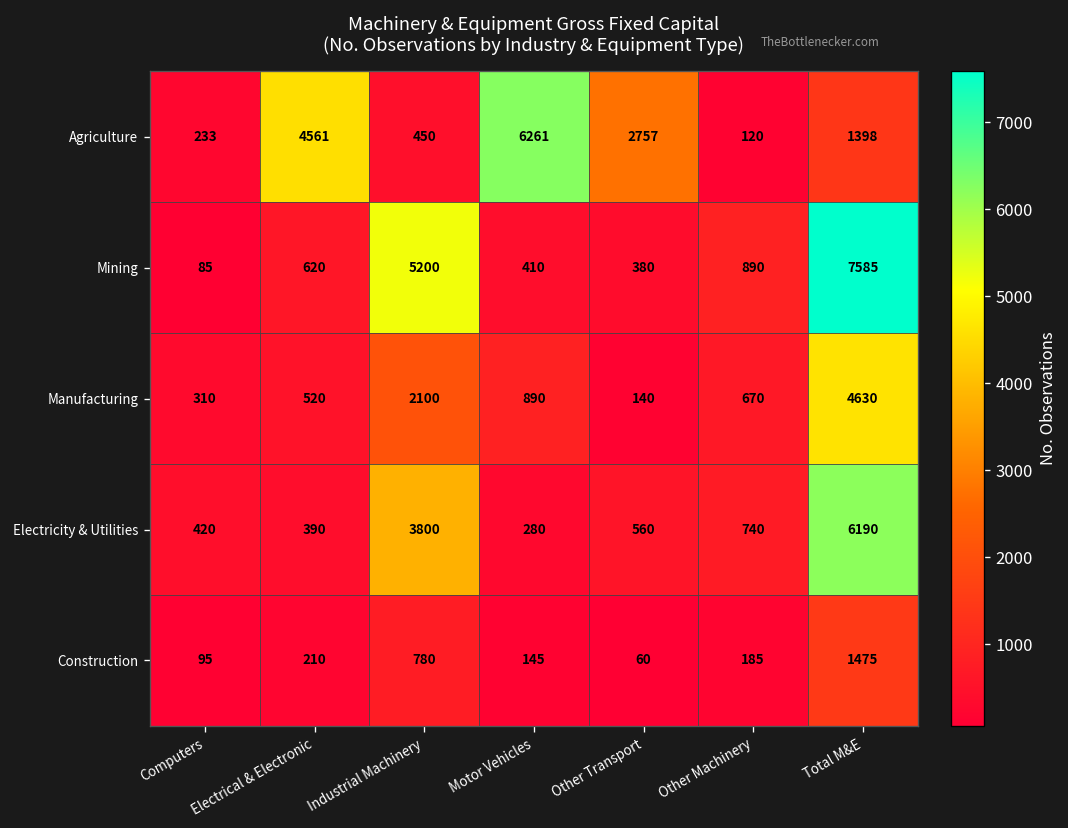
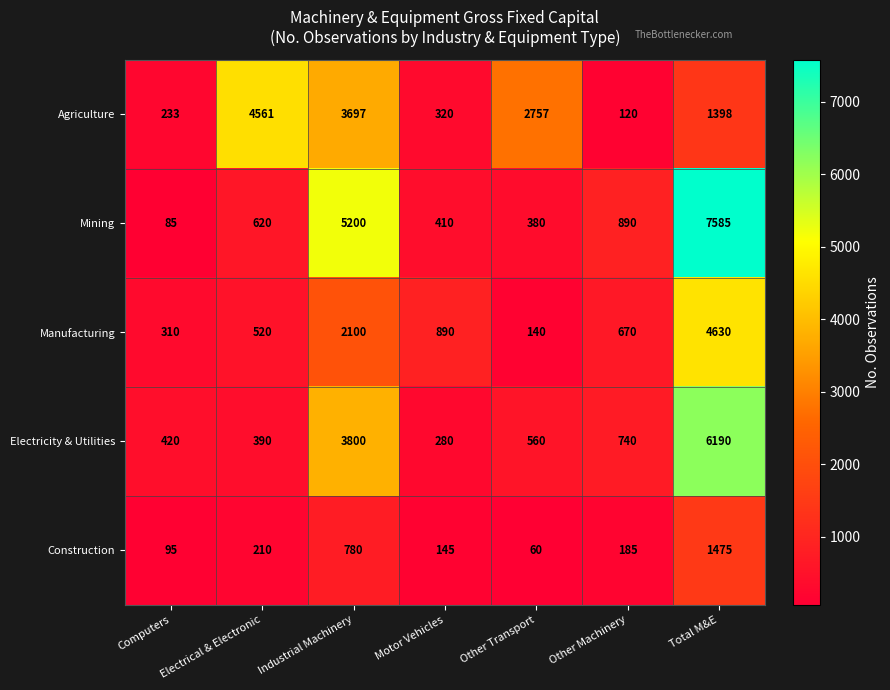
  {
    "Agriculture": {
      "Computers": 233,
      "Electrical & Electronic": 4561,
-     "Industrial Machinery": 450,
-     "Motor Vehicles": 6261,
+     "Industrial Machinery": 3697,
+     "Motor Vehicles": 320,
      "Other Transport": 2757,
      "Other Machinery": 120,
      "Total M&E": 1398
    },
    "Mining": {
      "Computers": 85,
      "Electrical & Electronic": 620,
      "Industrial Machinery": 5200,
      "Motor Vehicles": 410,
      "Other Transport": 380,
      "Other Machinery": 890,
      "Total M&E": 7585
    },
    "Manufacturing": {
      "Computers": 310,
      "Electrical & Electronic": 520,
      "Industrial Machinery": 2100,
      "Motor Vehicles": 890,
      "Other Transport": 140,
      "Other Machinery": 670,
      "Total M&E": 4630
    },
    "Electricity & Utilities": {
      "Computers": 420,
      "Electrical & Electronic": 390,
      "Industrial Machinery": 3800,
      "Motor Vehicles": 280,
      "Other Transport": 560,
      "Other Machinery": 740,
      "Total M&E": 6190
    },
    "Construction": {
      "Computers": 95,
      "Electrical & Electronic": 210,
      "Industrial Machinery": 780,
      "Motor Vehicles": 145,
      "Other Transport": 60,
      "Other Machinery": 185,
      "Total M&E": 1475
    }
  }
